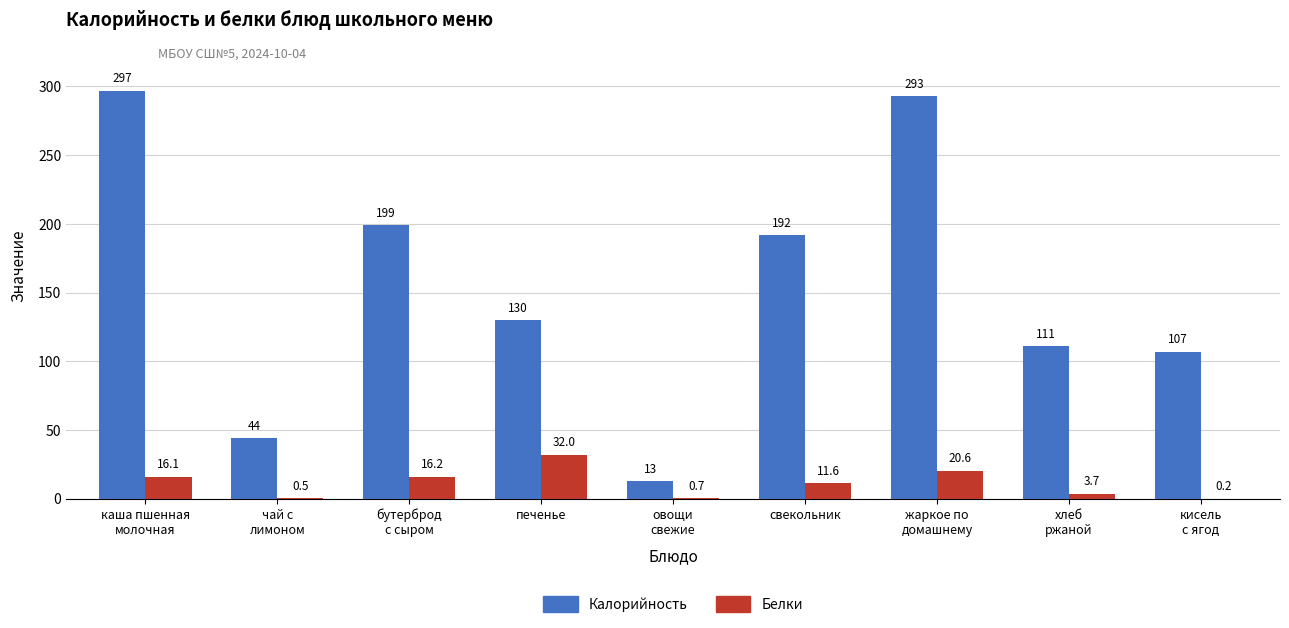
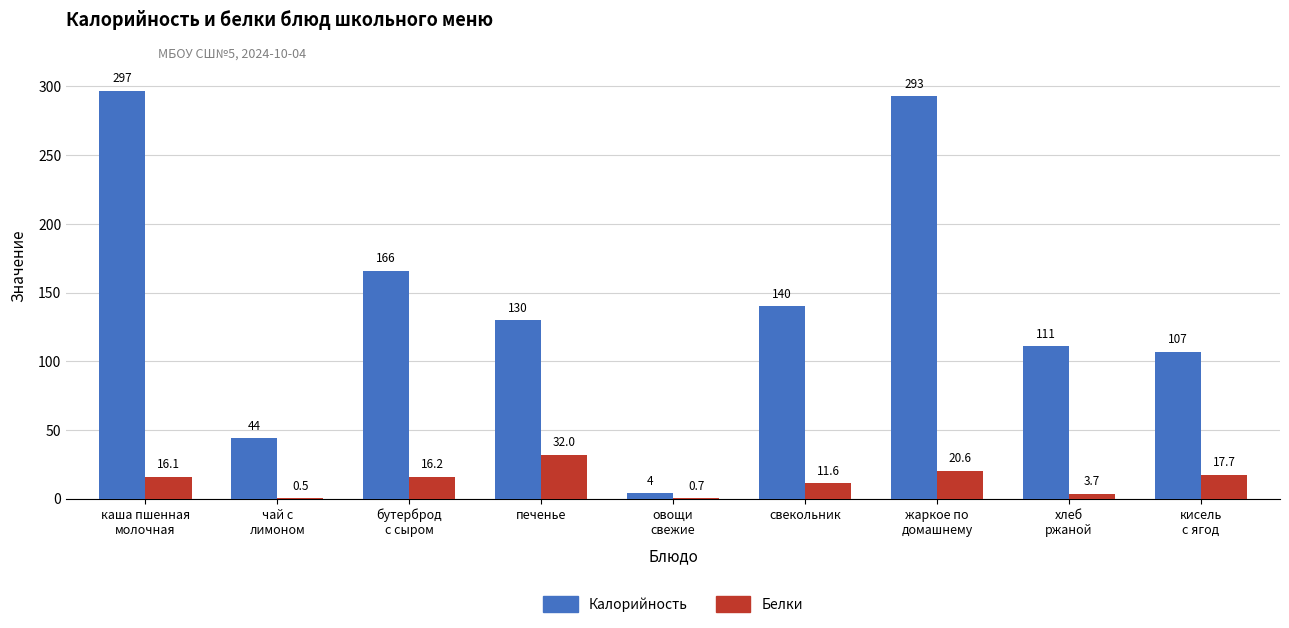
  {
    "Калорийность": {
      "каша пшенная молочная": 297,
      "чай с лимоном": 44,
-     "бутерброд с сыром": 199,
+     "бутерброд с сыром": 166,
      "печенье": 130,
-     "овощи свежие": 13,
-     "свекольник": 192,
+     "овощи свежие": 4,
+     "свекольник": 140,
      "жаркое по домашнему": 293,
      "хлеб ржаной": 111,
      "кисель с ягод": 107
    },
    "Белки": {
      "каша пшенная молочная": 16.1,
      "чай с лимоном": 0.5,
      "бутерброд с сыром": 16.2,
      "печенье": 32.0,
      "овощи свежие": 0.7,
      "свекольник": 11.6,
      "жаркое по домашнему": 20.6,
      "хлеб ржаной": 3.7,
-     "кисель с ягод": 0.2
+     "кисель с ягод": 17.7
    }
  }
